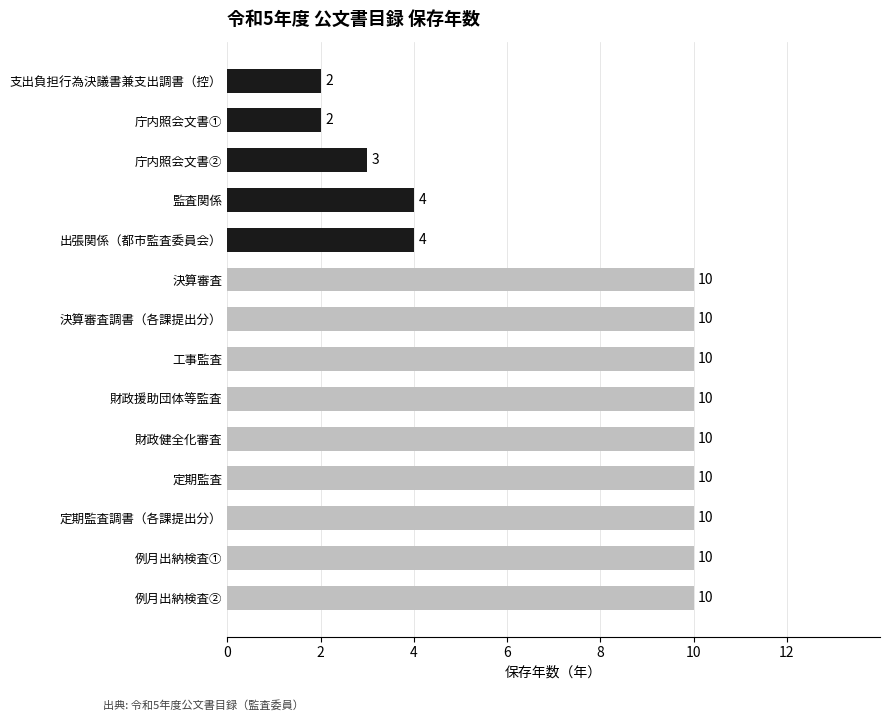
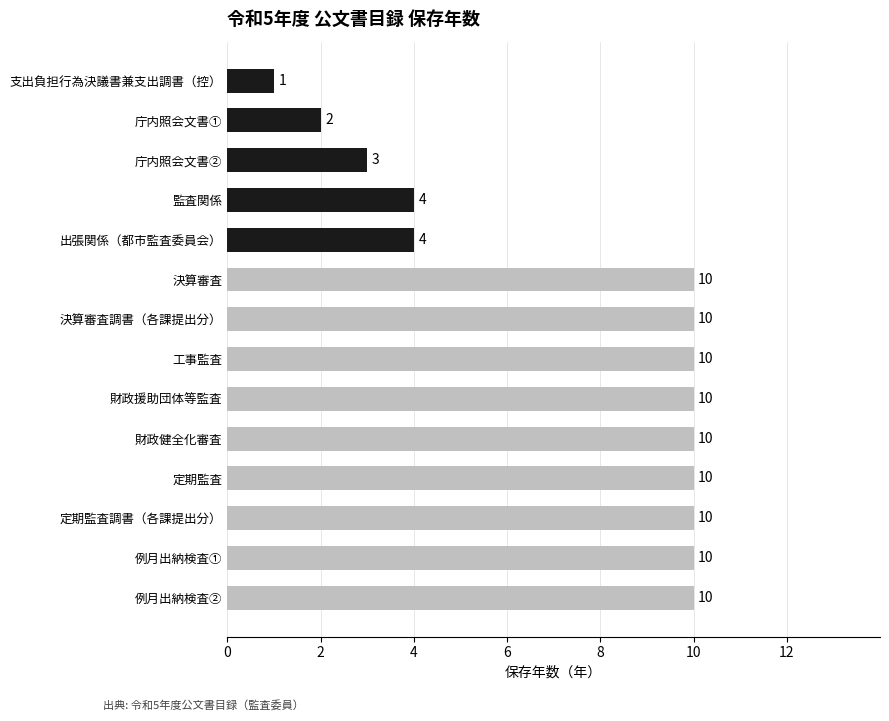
  {
-   "支出負担行為決議書兼支出調書（控）": 2,
+   "支出負担行為決議書兼支出調書（控）": 1,
    "庁内照会文書①": 2,
    "庁内照会文書②": 3,
    "監査関係": 4,
    "出張関係（都市監査委員会）": 4,
    "決算審査": 10,
    "決算審査調書（各課提出分）": 10,
    "工事監査": 10,
    "財政援助団体等監査": 10,
    "財政健全化審査": 10,
    "定期監査": 10,
    "定期監査調書（各課提出分）": 10,
    "例月出納検査①": 10,
    "例月出納検査②": 10
  }
